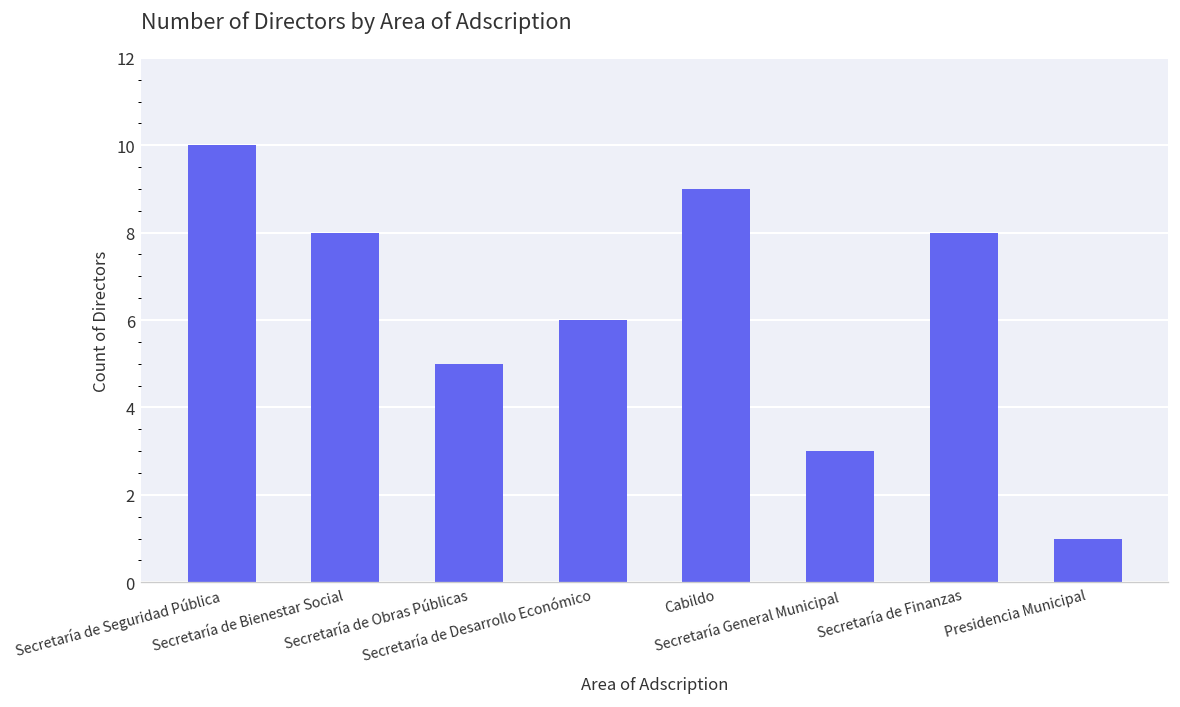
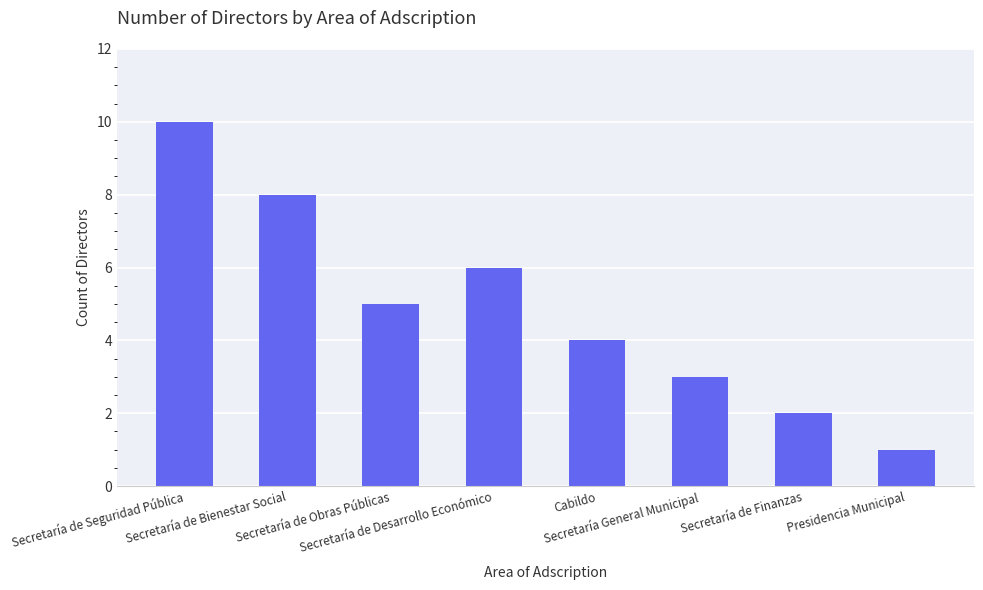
  {
    "Secretaría de Seguridad Pública": 10,
    "Secretaría de Bienestar Social": 8,
    "Secretaría de Obras Públicas": 5,
    "Secretaría de Desarrollo Económico": 6,
-   "Cabildo": 9,
+   "Cabildo": 4,
    "Secretaría General Municipal": 3,
-   "Secretaría de Finanzas": 8,
+   "Secretaría de Finanzas": 2,
    "Presidencia Municipal": 1
  }
